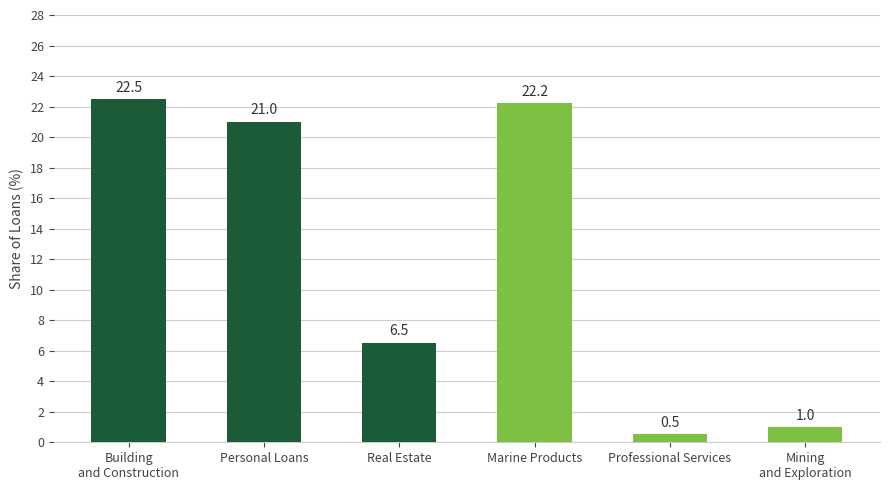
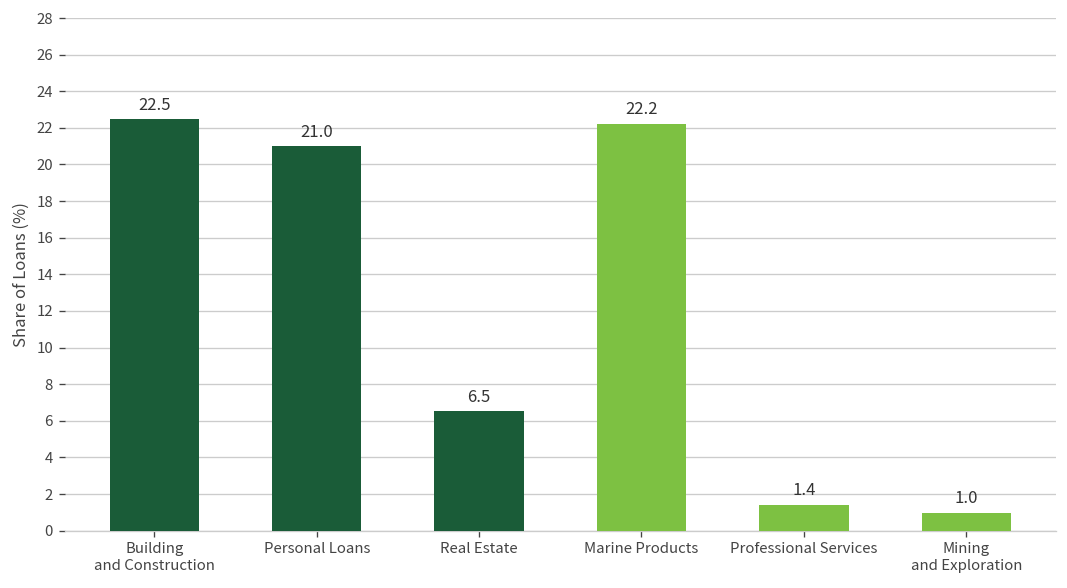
  {
    "Building and Construction": 22.5,
    "Personal Loans": 21.0,
    "Real Estate": 6.5,
    "Marine Products": 22.2,
-   "Professional Services": 0.5,
+   "Professional Services": 1.4,
    "Mining and Exploration": 1.0
  }
